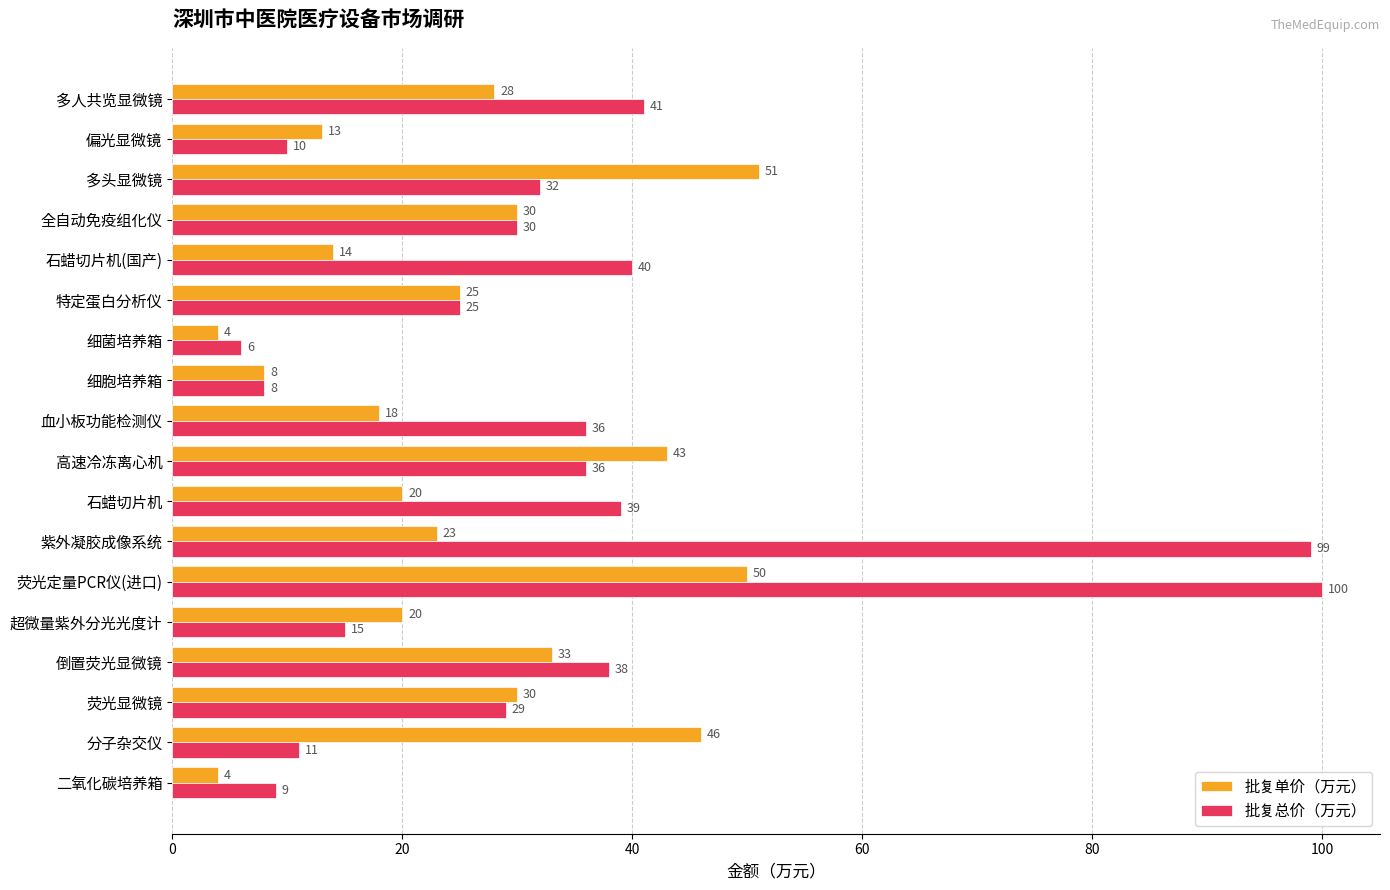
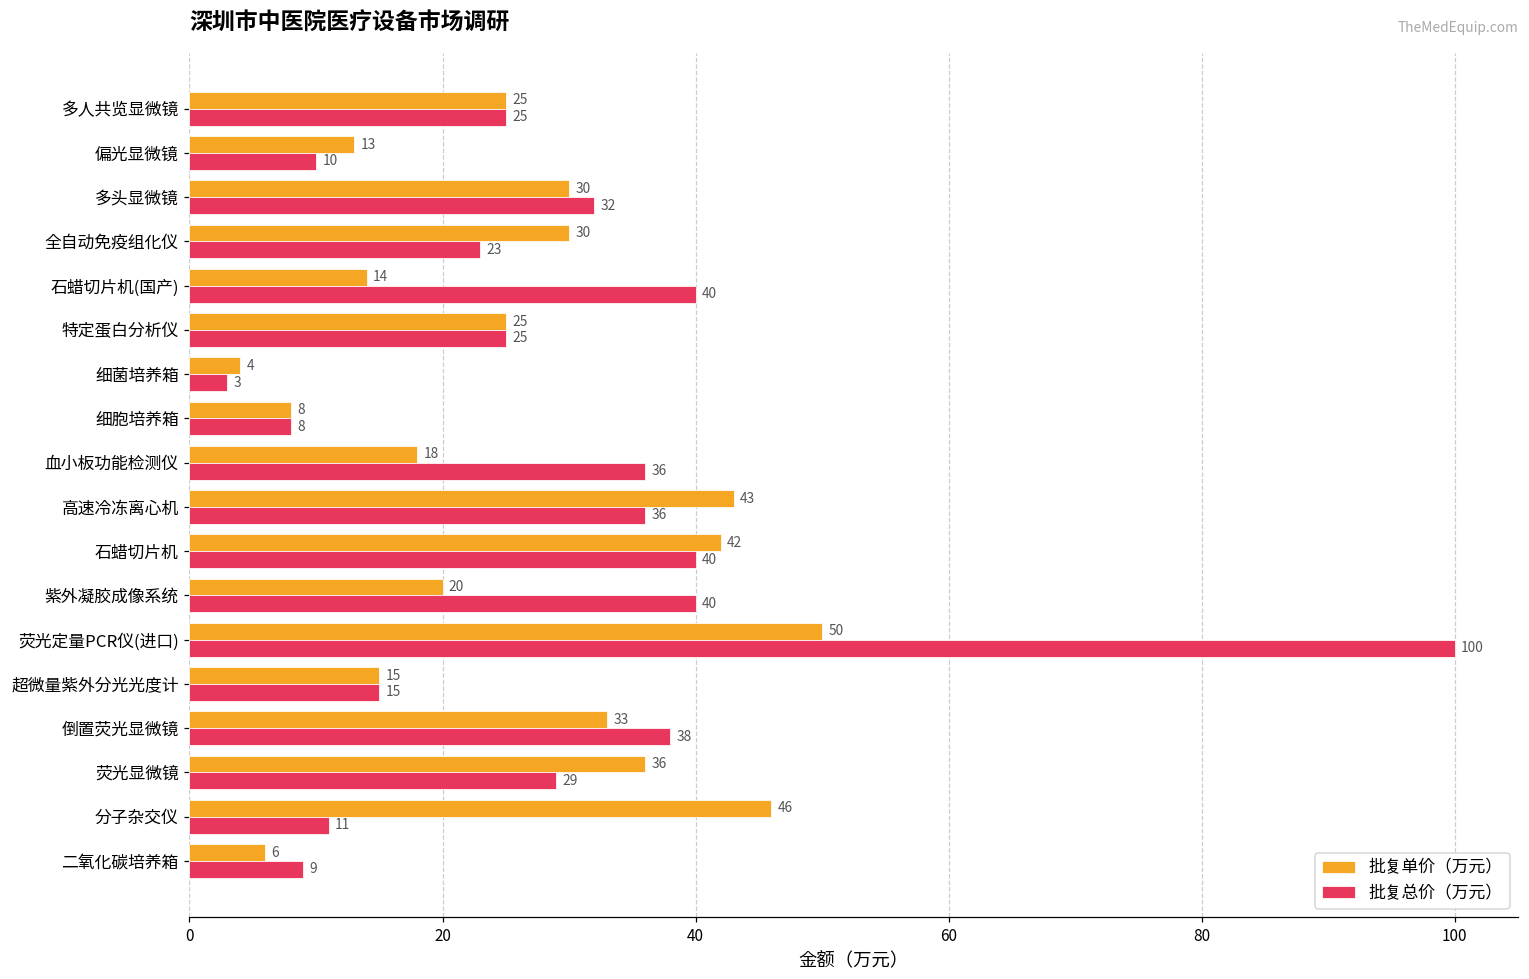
  {
    "批复单价（万元）": {
-     "多人共览显微镜": 28,
+     "多人共览显微镜": 25,
      "偏光显微镜": 13,
-     "多头显微镜": 51,
+     "多头显微镜": 30,
      "全自动免疫组化仪": 30,
      "石蜡切片机(国产)": 14,
      "特定蛋白分析仪": 25,
      "细菌培养箱": 4,
      "细胞培养箱": 8,
      "血小板功能检测仪": 18,
      "高速冷冻离心机": 43,
-     "石蜡切片机": 20,
-     "紫外凝胶成像系统": 23,
+     "石蜡切片机": 42,
+     "紫外凝胶成像系统": 20,
      "荧光定量PCR仪(进口)": 50,
-     "超微量紫外分光光度计": 20,
+     "超微量紫外分光光度计": 15,
      "倒置荧光显微镜": 33,
-     "荧光显微镜": 30,
+     "荧光显微镜": 36,
      "分子杂交仪": 46,
-     "二氧化碳培养箱": 4
+     "二氧化碳培养箱": 6
    },
    "批复总价（万元）": {
-     "多人共览显微镜": 41,
+     "多人共览显微镜": 25,
      "偏光显微镜": 10,
      "多头显微镜": 32,
-     "全自动免疫组化仪": 30,
+     "全自动免疫组化仪": 23,
      "石蜡切片机(国产)": 40,
      "特定蛋白分析仪": 25,
-     "细菌培养箱": 6,
+     "细菌培养箱": 3,
      "细胞培养箱": 8,
      "血小板功能检测仪": 36,
      "高速冷冻离心机": 36,
-     "石蜡切片机": 39,
-     "紫外凝胶成像系统": 99,
+     "石蜡切片机": 40,
+     "紫外凝胶成像系统": 40,
      "荧光定量PCR仪(进口)": 100,
      "超微量紫外分光光度计": 15,
      "倒置荧光显微镜": 38,
      "荧光显微镜": 29,
      "分子杂交仪": 11,
      "二氧化碳培养箱": 9
    }
  }
